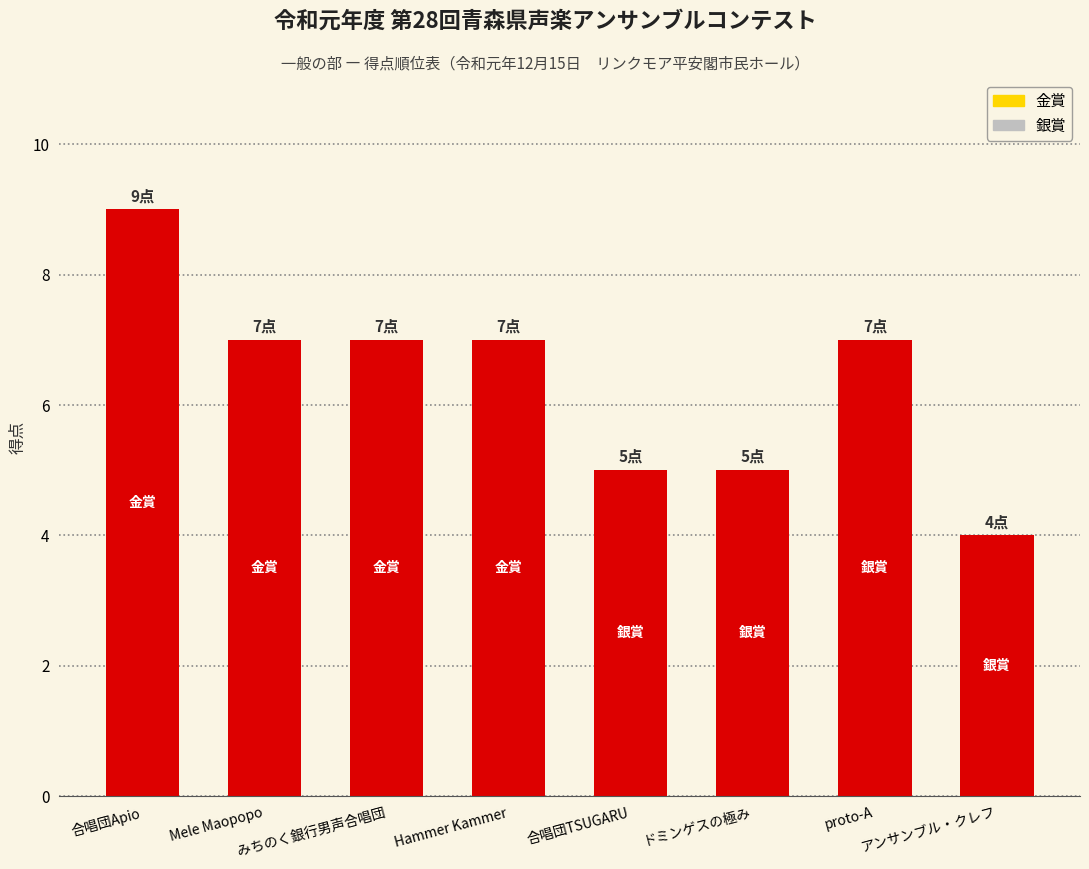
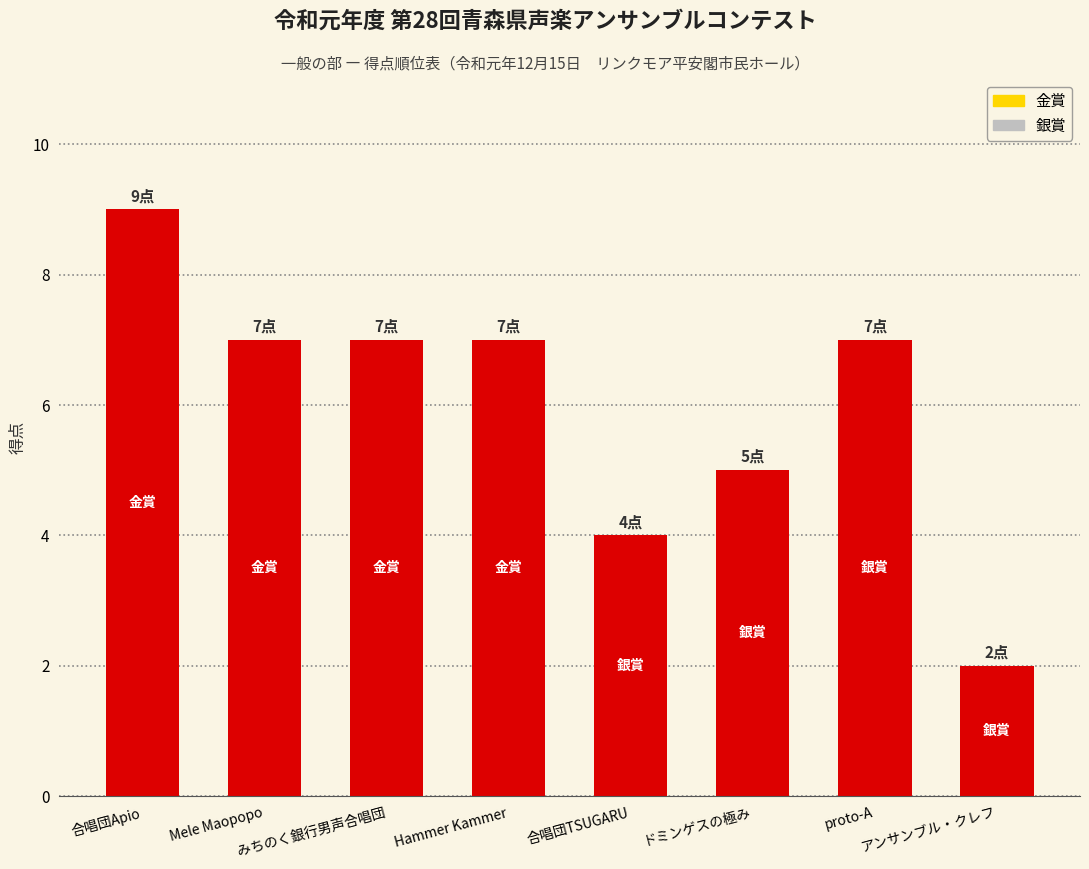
  {
    "合唱団Apio": "9点",
    "Mele Maopopo": "7点",
    "みちのく銀行男声合唱団": "7点",
    "Hammer Kammer": "7点",
-   "合唱団TSUGARU": "5点",
+   "合唱団TSUGARU": "4点",
    "ドミンゲスの極み": "5点",
    "proto-A": "7点",
-   "アンサンブル・クレフ": "4点"
+   "アンサンブル・クレフ": "2点"
  }
